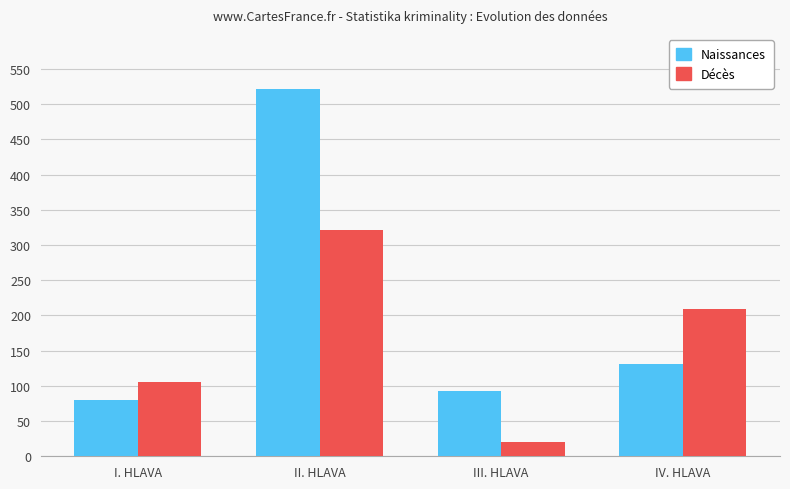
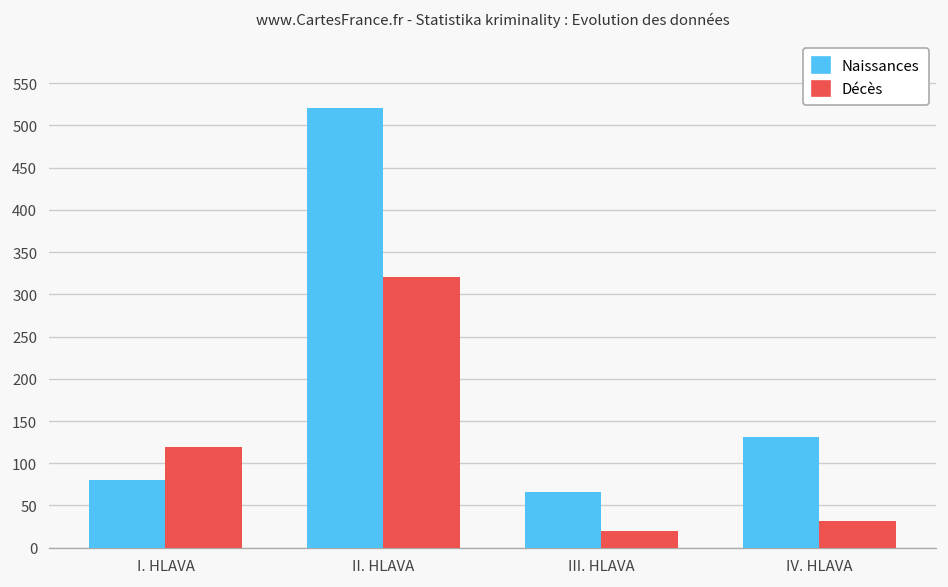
  {
    "Naissances": {
      "I. HLAVA": 80,
      "II. HLAVA": 520,
-     "III. HLAVA": 90,
+     "III. HLAVA": 70,
      "IV. HLAVA": 130
    },
    "Décès": {
-     "I. HLAVA": 110,
+     "I. HLAVA": 120,
      "II. HLAVA": 320,
      "III. HLAVA": 20,
-     "IV. HLAVA": 210
+     "IV. HLAVA": 30
    }
  }
